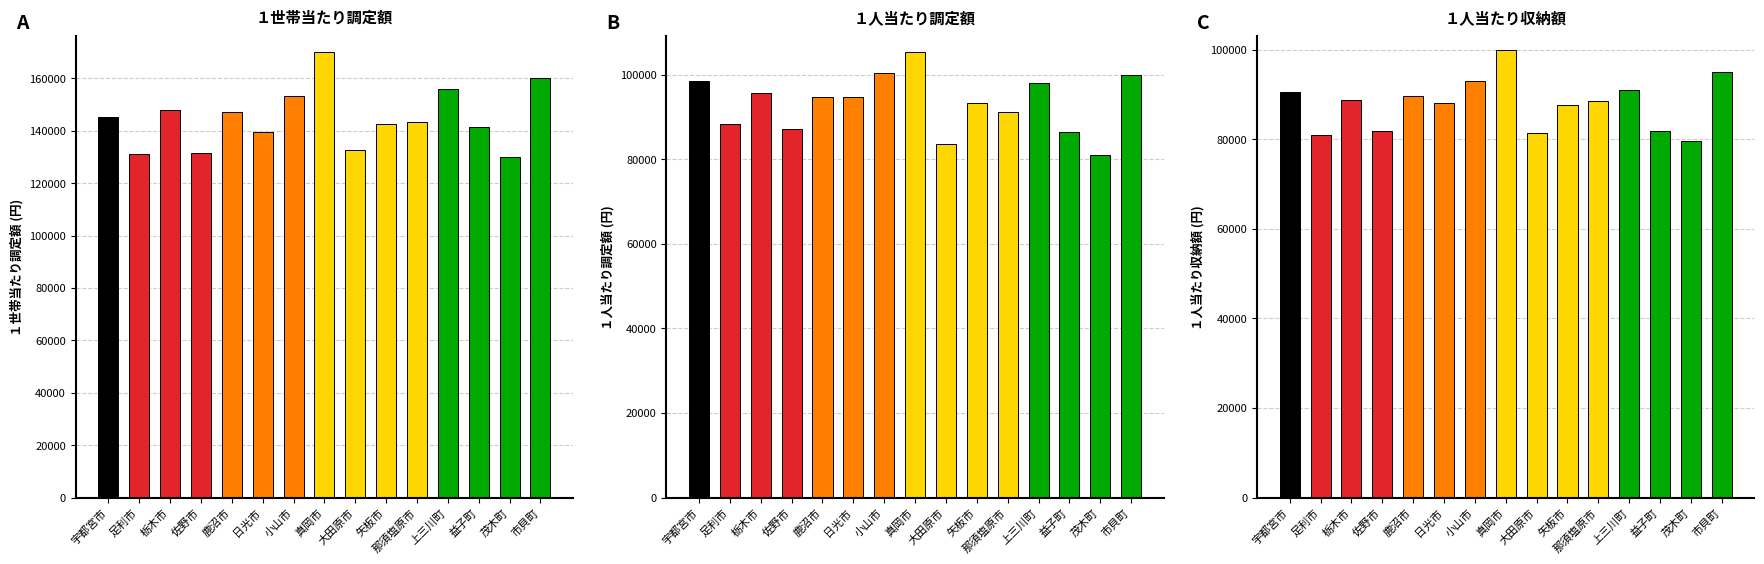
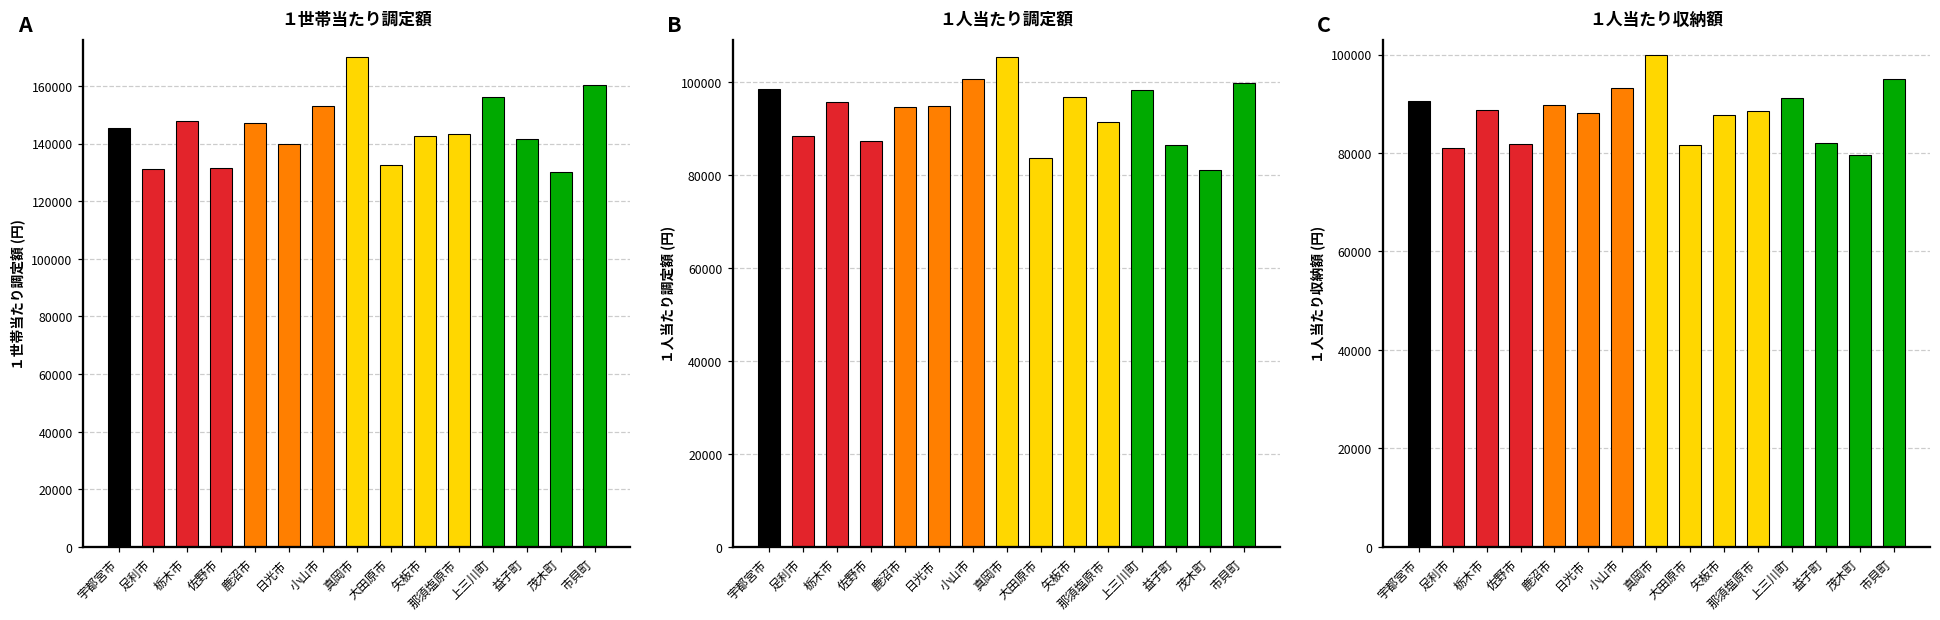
  {
    "１世帯当たり調定額": {
      "宇都宮市": 145000,
      "足利市": 131000,
      "栃木市": 148000,
      "佐野市": 132000,
      "鹿沼市": 147000,
      "日光市": 140000,
      "小山市": 153000,
      "真岡市": 170000,
      "大田原市": 133000,
      "矢板市": 143000,
      "那須塩原市": 143000,
      "上三川町": 156000,
      "益子町": 142000,
      "茂木町": 130000,
      "市貝町": 160000
    },
    "１人当たり調定額": {
      "宇都宮市": 98000,
      "足利市": 88000,
      "栃木市": 96000,
      "佐野市": 87000,
      "鹿沼市": 95000,
      "日光市": 95000,
      "小山市": 101000,
      "真岡市": 105000,
      "大田原市": 84000,
-     "矢板市": 93000,
+     "矢板市": 97000,
      "那須塩原市": 91000,
      "上三川町": 98000,
      "益子町": 86000,
      "茂木町": 81000,
      "市貝町": 100000
    },
    "１人当たり収納額": {
      "宇都宮市": 91000,
      "足利市": 81000,
      "栃木市": 89000,
      "佐野市": 82000,
      "鹿沼市": 90000,
      "日光市": 88000,
      "小山市": 93000,
      "真岡市": 100000,
      "大田原市": 82000,
      "矢板市": 88000,
      "那須塩原市": 89000,
      "上三川町": 91000,
      "益子町": 82000,
      "茂木町": 80000,
      "市貝町": 95000
    }
  }
